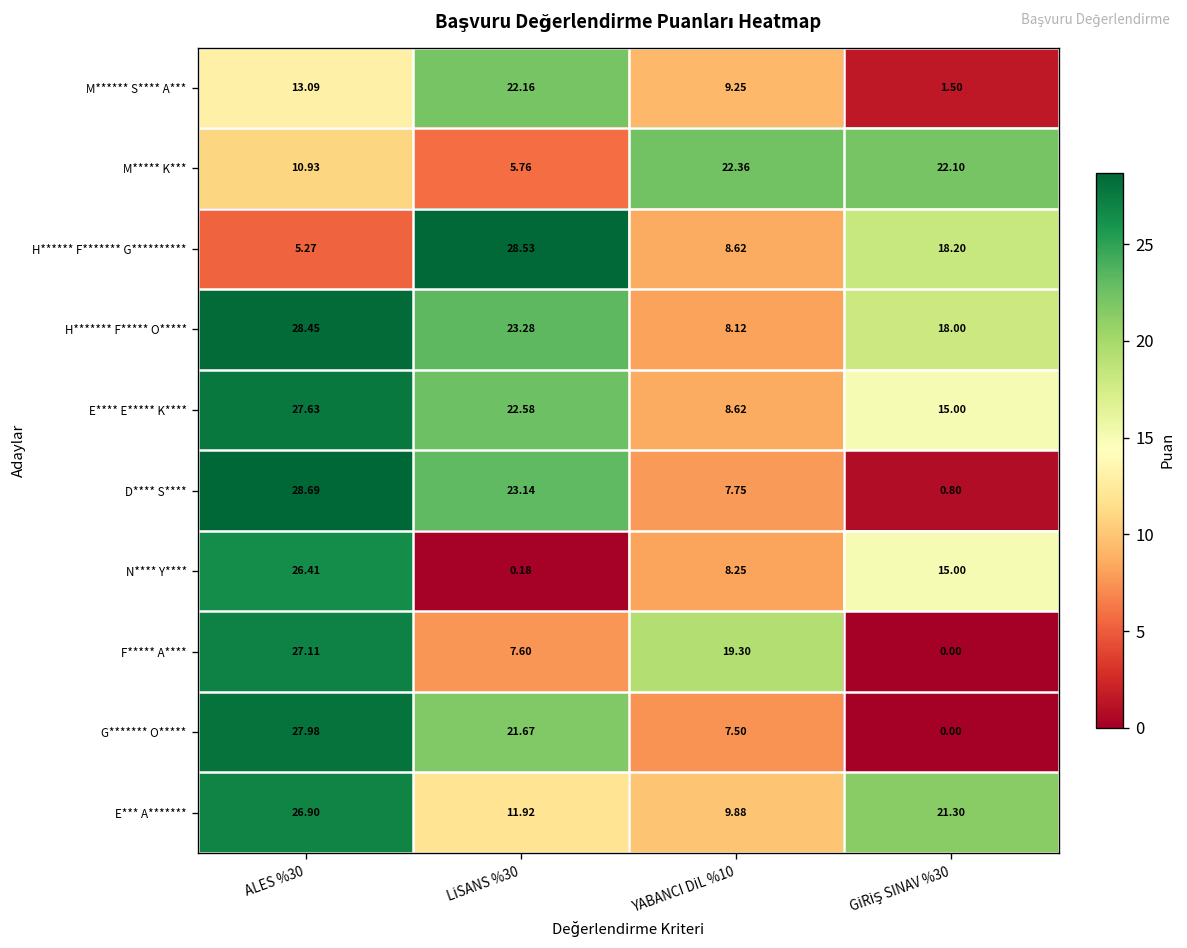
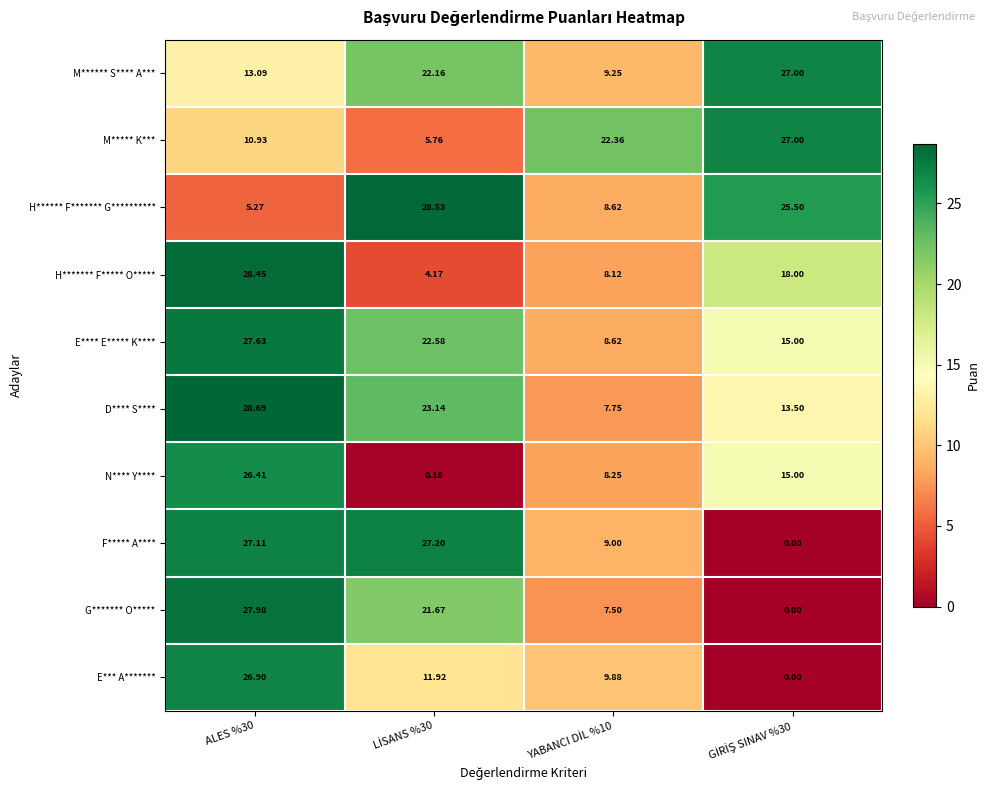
  {
    "M****** S**** A***": {
      "ALES %30": 13.09,
      "LİSANS %30": 22.16,
      "YABANCI DİL %10": 9.25,
-     "GİRİŞ SINAV %30": 1.50
+     "GİRİŞ SINAV %30": 27.00
    },
    "M***** K***": {
      "ALES %30": 10.93,
      "LİSANS %30": 5.76,
      "YABANCI DİL %10": 22.36,
-     "GİRİŞ SINAV %30": 22.10
+     "GİRİŞ SINAV %30": 27.00
    },
    "H****** F******* G**********": {
      "ALES %30": 5.27,
      "LİSANS %30": 28.53,
      "YABANCI DİL %10": 8.62,
-     "GİRİŞ SINAV %30": 18.20
+     "GİRİŞ SINAV %30": 25.50
    },
    "H******* F***** O*****": {
      "ALES %30": 28.45,
-     "LİSANS %30": 23.28,
+     "LİSANS %30": 4.17,
      "YABANCI DİL %10": 8.12,
      "GİRİŞ SINAV %30": 18.00
    },
    "E**** E***** K****": {
      "ALES %30": 27.63,
      "LİSANS %30": 22.58,
      "YABANCI DİL %10": 8.62,
      "GİRİŞ SINAV %30": 15.00
    },
    "D**** S****": {
      "ALES %30": 28.69,
      "LİSANS %30": 23.14,
      "YABANCI DİL %10": 7.75,
-     "GİRİŞ SINAV %30": 0.80
+     "GİRİŞ SINAV %30": 13.50
    },
    "N**** Y****": {
      "ALES %30": 26.41,
      "LİSANS %30": 0.18,
      "YABANCI DİL %10": 8.25,
      "GİRİŞ SINAV %30": 15.00
    },
    "F***** A****": {
      "ALES %30": 27.11,
-     "LİSANS %30": 7.60,
-     "YABANCI DİL %10": 19.30,
+     "LİSANS %30": 27.20,
+     "YABANCI DİL %10": 9.00,
      "GİRİŞ SINAV %30": 0.00
    },
    "G******* O*****": {
      "ALES %30": 27.98,
      "LİSANS %30": 21.67,
      "YABANCI DİL %10": 7.50,
      "GİRİŞ SINAV %30": 0.00
    },
    "E*** A*******": {
      "ALES %30": 26.90,
      "LİSANS %30": 11.92,
      "YABANCI DİL %10": 9.88,
-     "GİRİŞ SINAV %30": 21.30
+     "GİRİŞ SINAV %30": 0.00
    }
  }
